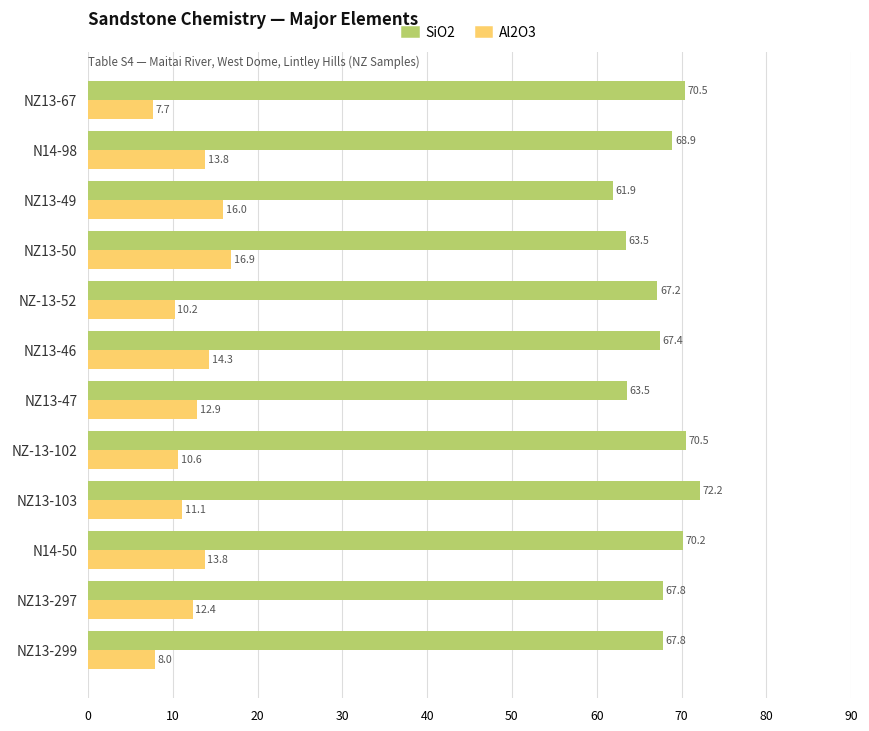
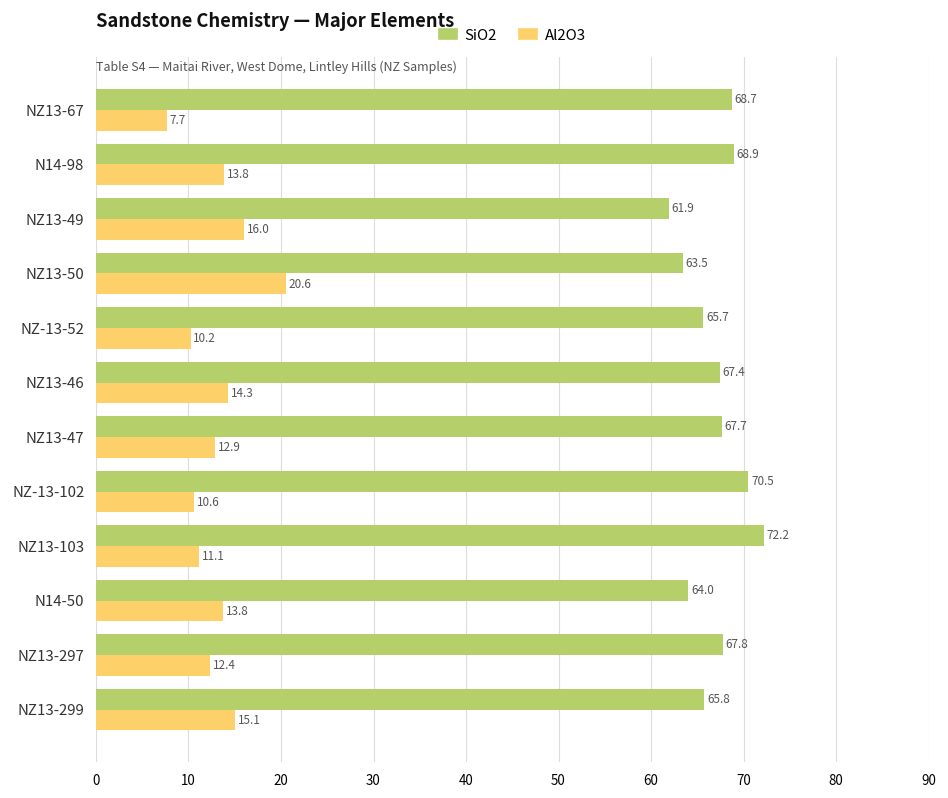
  {
    "SiO2": {
-     "NZ13-67": 70.5,
+     "NZ13-67": 68.7,
      "N14-98": 68.9,
      "NZ13-49": 61.9,
      "NZ13-50": 63.5,
-     "NZ-13-52": 67.2,
+     "NZ-13-52": 65.7,
      "NZ13-46": 67.4,
-     "NZ13-47": 63.5,
+     "NZ13-47": 67.7,
      "NZ-13-102": 70.5,
      "NZ13-103": 72.2,
-     "N14-50": 70.2,
+     "N14-50": 64.0,
      "NZ13-297": 67.8,
-     "NZ13-299": 67.8
+     "NZ13-299": 65.8
    },
    "Al2O3": {
      "NZ13-67": 7.7,
      "N14-98": 13.8,
      "NZ13-49": 16.0,
-     "NZ13-50": 16.9,
+     "NZ13-50": 20.6,
      "NZ-13-52": 10.2,
      "NZ13-46": 14.3,
      "NZ13-47": 12.9,
      "NZ-13-102": 10.6,
      "NZ13-103": 11.1,
      "N14-50": 13.8,
      "NZ13-297": 12.4,
-     "NZ13-299": 8.0
+     "NZ13-299": 15.1
    }
  }
